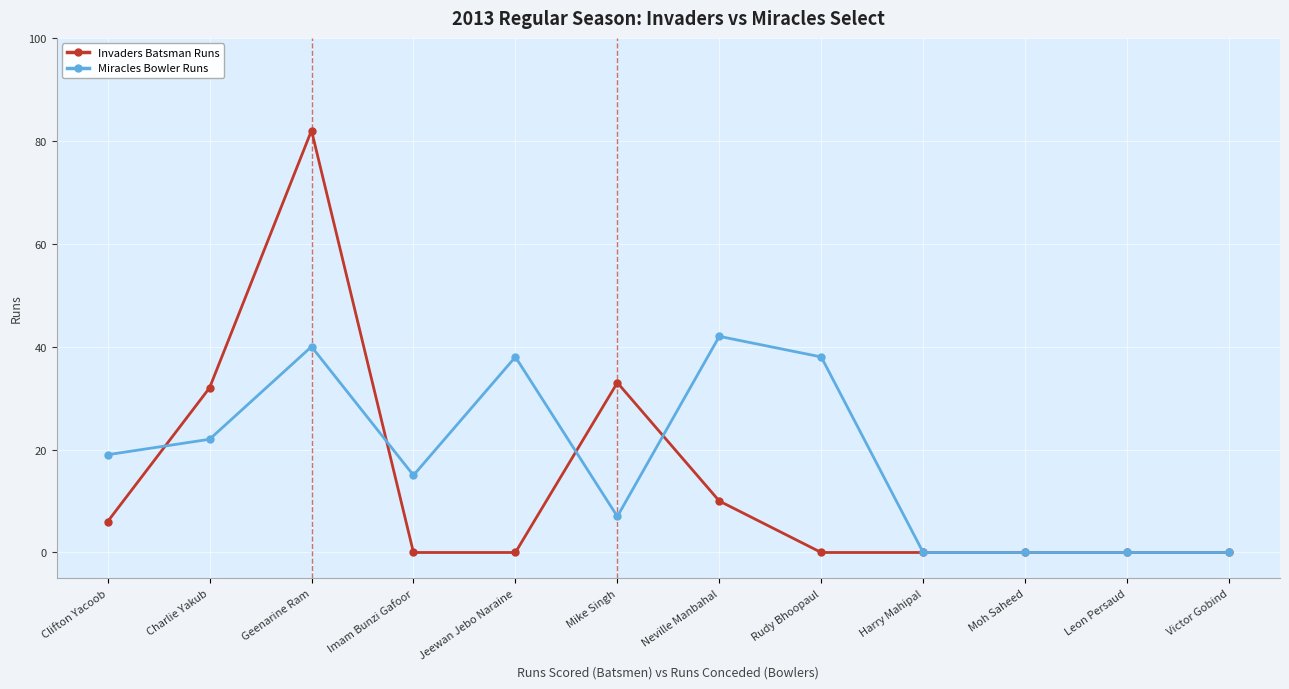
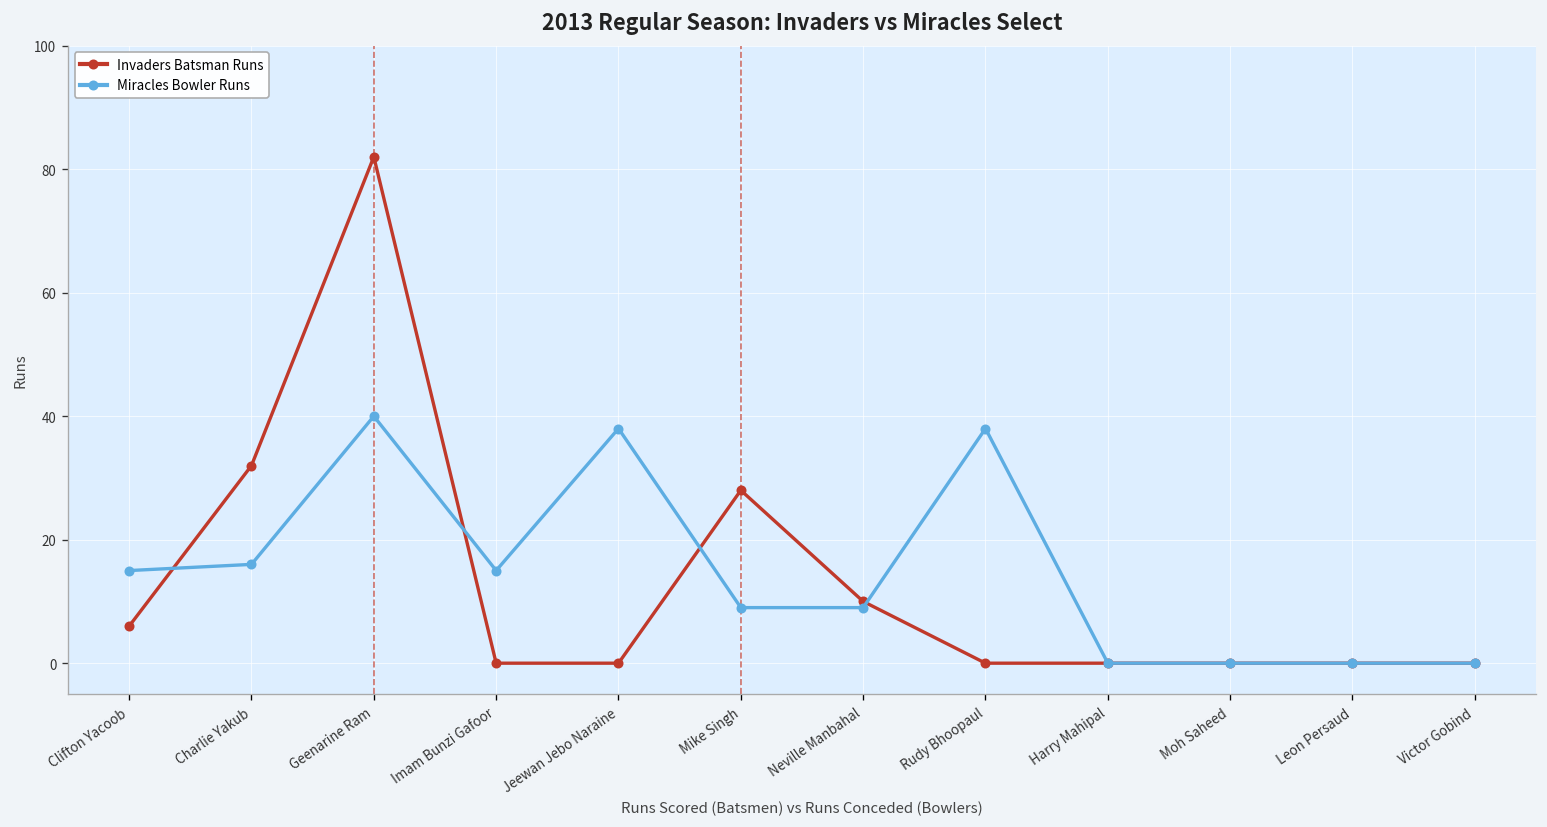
  {
    "Invaders Batsman Runs": {
      "Clifton Yacoob": 6,
      "Charlie Yakub": 32,
      "Geenarine Ram": 82,
      "Imam Bunzi Gafoor": 0,
      "Jeewan Jebo Naraine": 0,
-     "Mike Singh": 33,
+     "Mike Singh": 28,
      "Neville Manbahal": 10,
      "Rudy Bhoopaul": 0
    },
    "Miracles Bowler Runs": {
-     "Clifton Yacoob": 19,
-     "Charlie Yakub": 22,
+     "Clifton Yacoob": 15,
+     "Charlie Yakub": 16,
      "Geenarine Ram": 40,
      "Imam Bunzi Gafoor": 15,
      "Jeewan Jebo Naraine": 38,
-     "Mike Singh": 7,
-     "Neville Manbahal": 42,
+     "Mike Singh": 9,
+     "Neville Manbahal": 9,
      "Rudy Bhoopaul": 38
    }
  }
